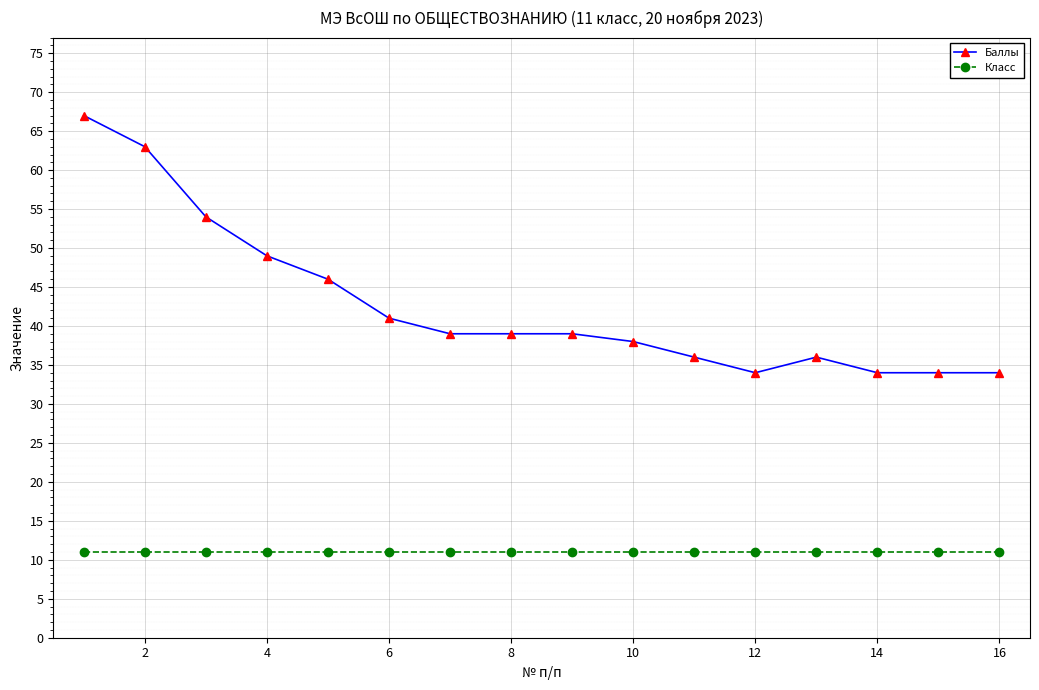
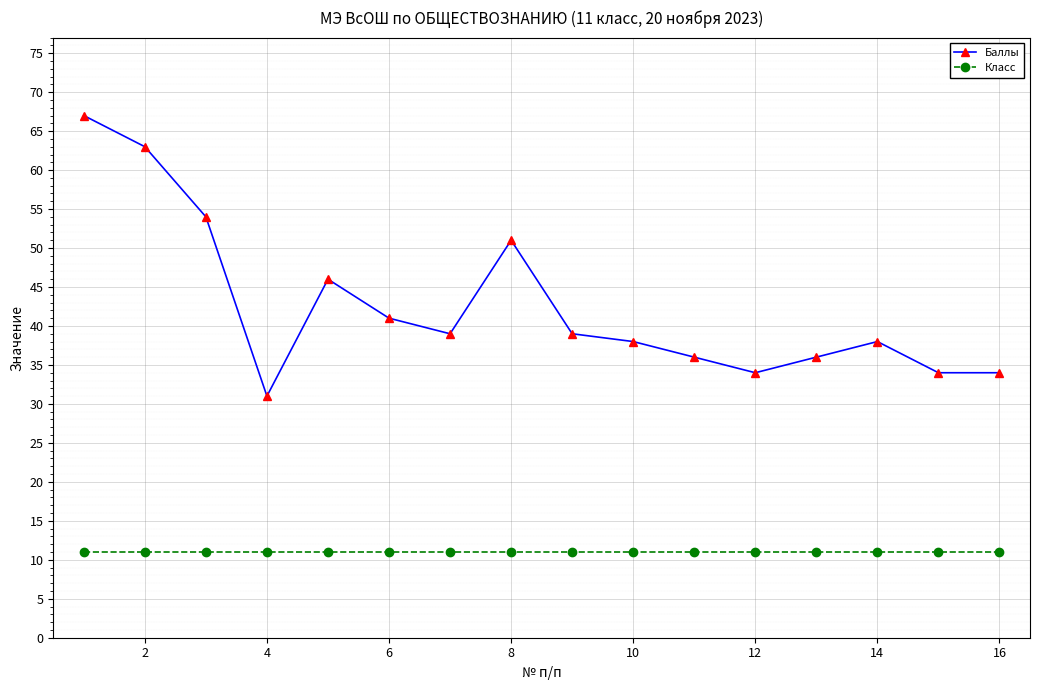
  {
    "Баллы": {
      "2": 63,
-     "4": 49,
+     "4": 31,
      "6": 41,
-     "8": 39,
+     "8": 51,
      "10": 38,
      "12": 34,
-     "14": 34,
+     "14": 38,
      "16": 34
    },
    "Класс": {
      "2": 11,
      "4": 11,
      "6": 11,
      "8": 11,
      "10": 11,
      "12": 11,
      "14": 11,
      "16": 11
    }
  }
